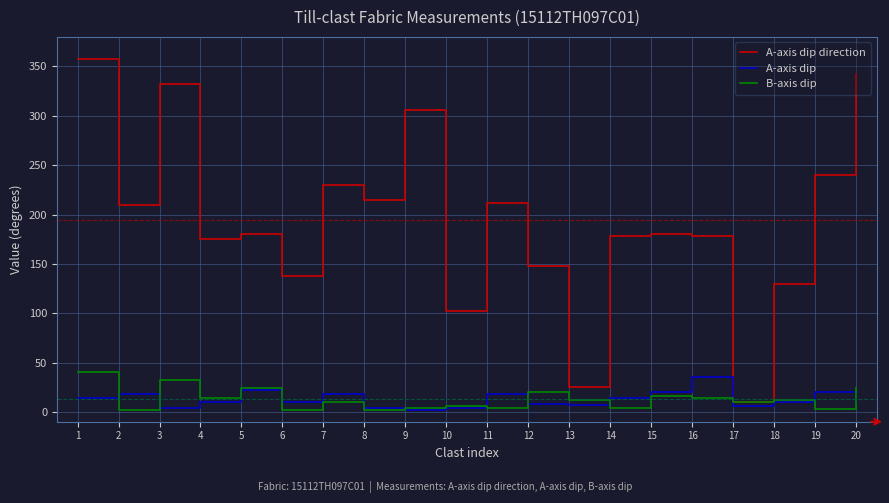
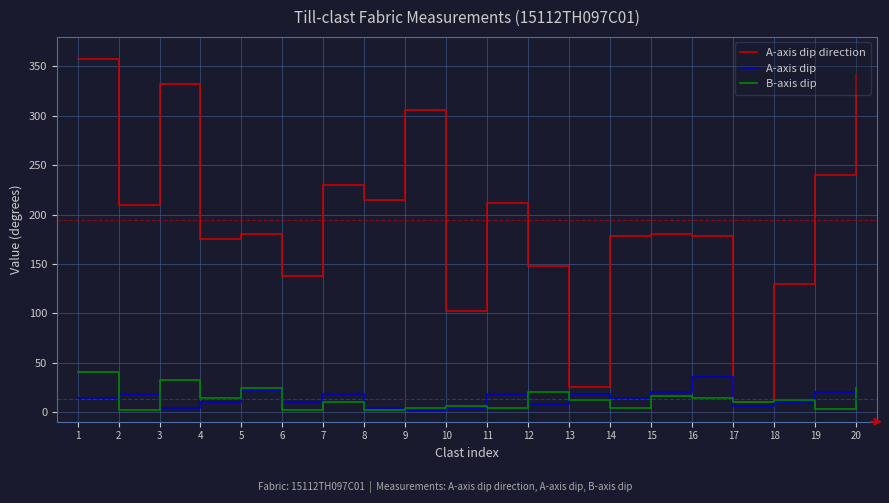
  {
    "A-axis dip direction": {
      "1": 360,
      "2": 210,
      "3": 330,
      "4": 180,
      "5": 180,
      "6": 140,
      "7": 230,
      "8": 220,
      "9": 310,
      "10": 100,
      "11": 210,
      "12": 150,
      "13": 30,
      "14": 180,
      "15": 180,
      "16": 180,
      "18": 130,
      "19": 240
    },
    "A-axis dip": {
      "1": 10,
      "2": 20,
      "3": 0,
      "4": 10,
      "6": 10,
      "7": 20,
      "11": 20,
      "12": 10,
-     "13": 10,
+     "13": 20,
      "14": 10,
      "15": 20,
      "16": 40,
      "17": 10,
      "19": 20,
      "20": 10
    },
    "B-axis dip": {
      "1": 40,
      "2": 0,
      "3": 30,
      "4": 10,
      "6": 0,
      "7": 10,
      "11": 0,
      "12": 20,
      "13": 10,
      "14": 0,
      "15": 20,
      "16": 10,
      "19": 0,
      "20": 20
    }
  }
